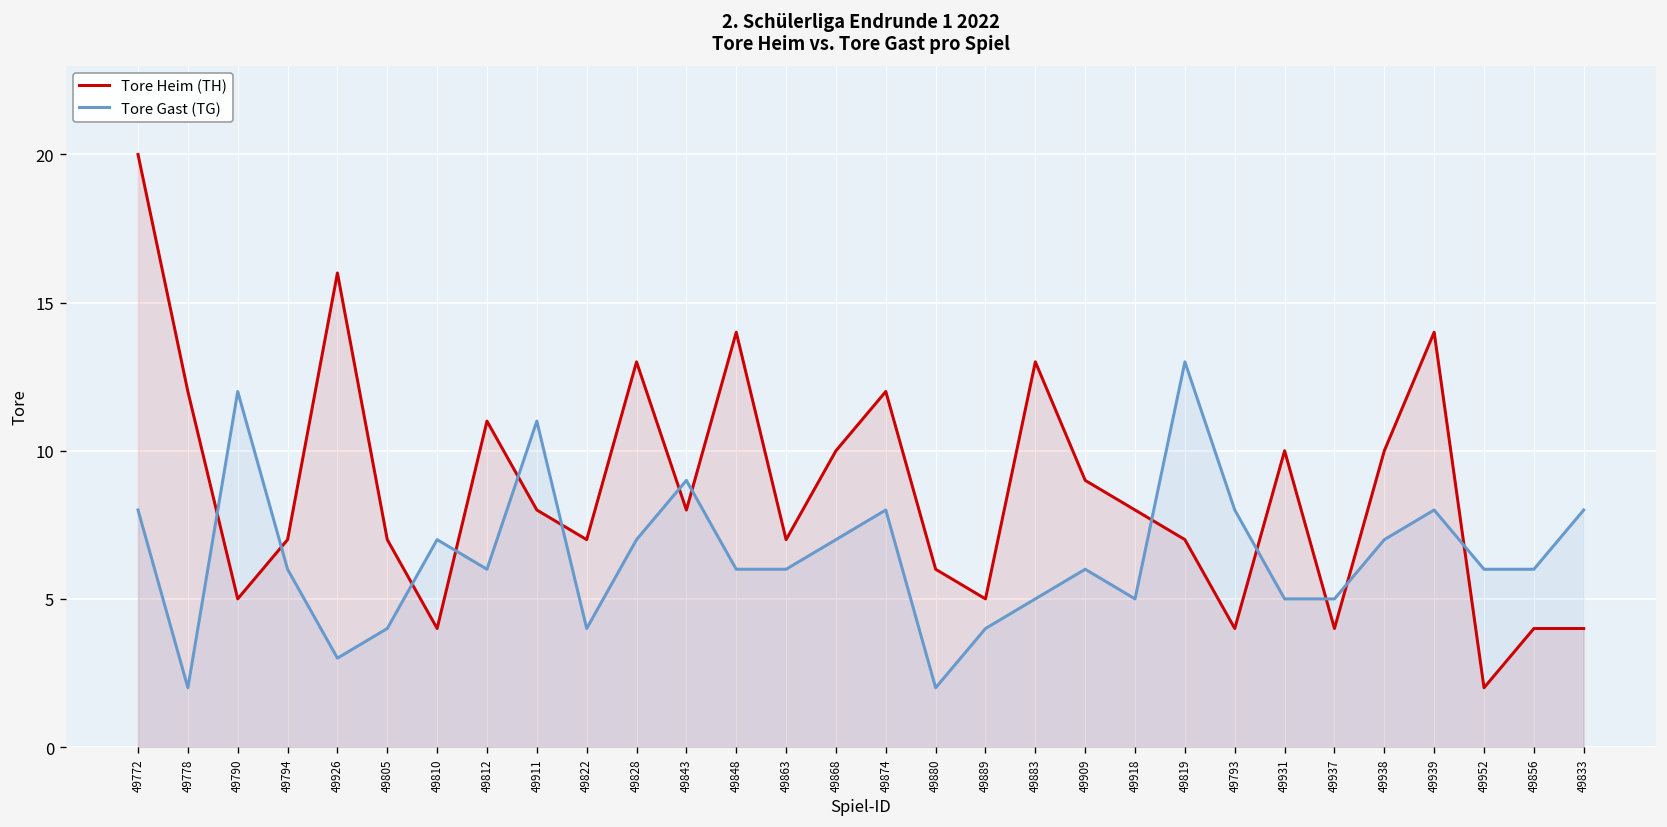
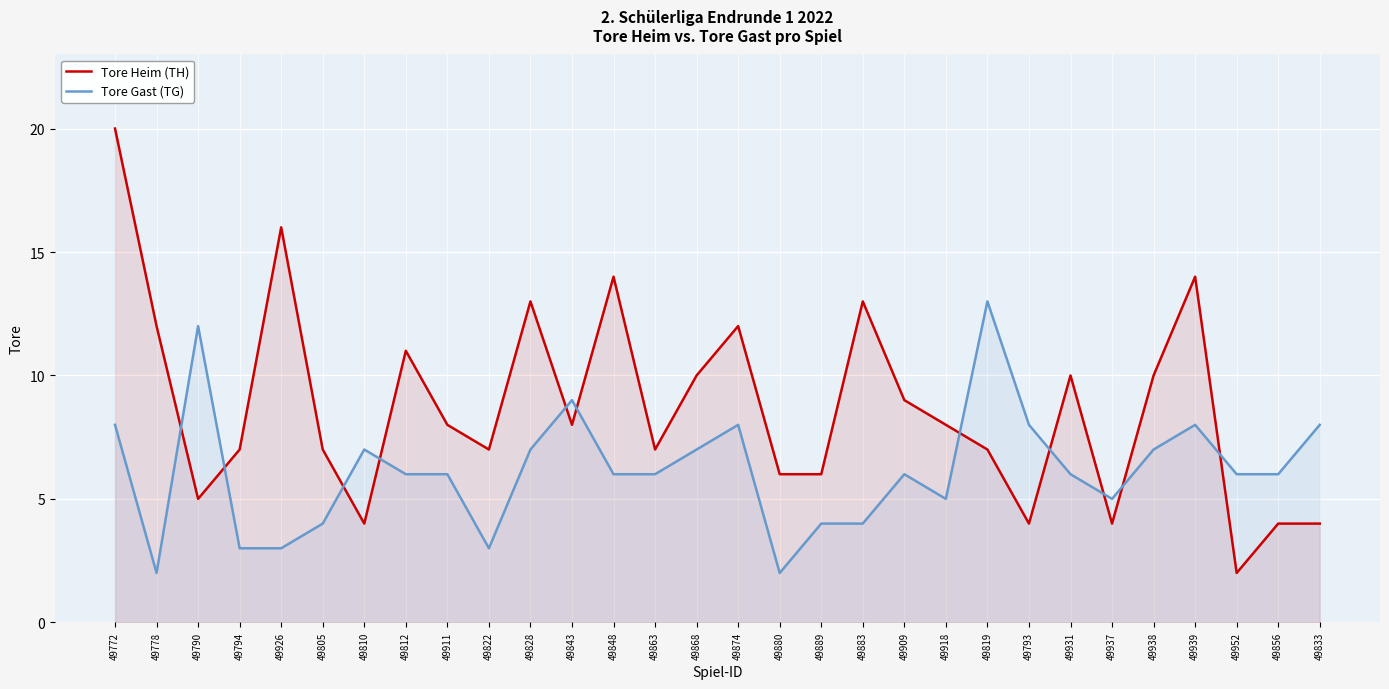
  {
    "Tore Heim (TH)": {
      "49772": 20,
      "49778": 12,
      "49790": 5,
      "49794": 7,
      "49926": 16,
      "49805": 7,
      "49810": 4,
      "49812": 11,
      "49911": 8,
      "49822": 7,
      "49828": 13,
      "49843": 8,
      "49848": 14,
      "49863": 7,
      "49868": 10,
      "49874": 12,
      "49880": 6,
-     "49889": 5,
+     "49889": 6,
      "49883": 13,
      "49909": 9,
      "49918": 8,
      "49819": 7,
      "49793": 4,
      "49931": 10,
      "49937": 4,
      "49938": 10,
      "49939": 14,
      "49952": 2,
      "49856": 4,
      "49833": 4
    },
    "Tore Gast (TG)": {
      "49772": 8,
      "49778": 2,
      "49790": 12,
-     "49794": 6,
+     "49794": 3,
      "49926": 3,
      "49805": 4,
      "49810": 7,
      "49812": 6,
-     "49911": 11,
-     "49822": 4,
+     "49911": 6,
+     "49822": 3,
      "49828": 7,
      "49843": 9,
      "49848": 6,
      "49863": 6,
      "49868": 7,
      "49874": 8,
      "49880": 2,
      "49889": 4,
-     "49883": 5,
+     "49883": 4,
      "49909": 6,
      "49918": 5,
      "49819": 13,
      "49793": 8,
-     "49931": 5,
+     "49931": 6,
      "49937": 5,
      "49938": 7,
      "49939": 8,
      "49952": 6,
      "49856": 6,
      "49833": 8
    }
  }
